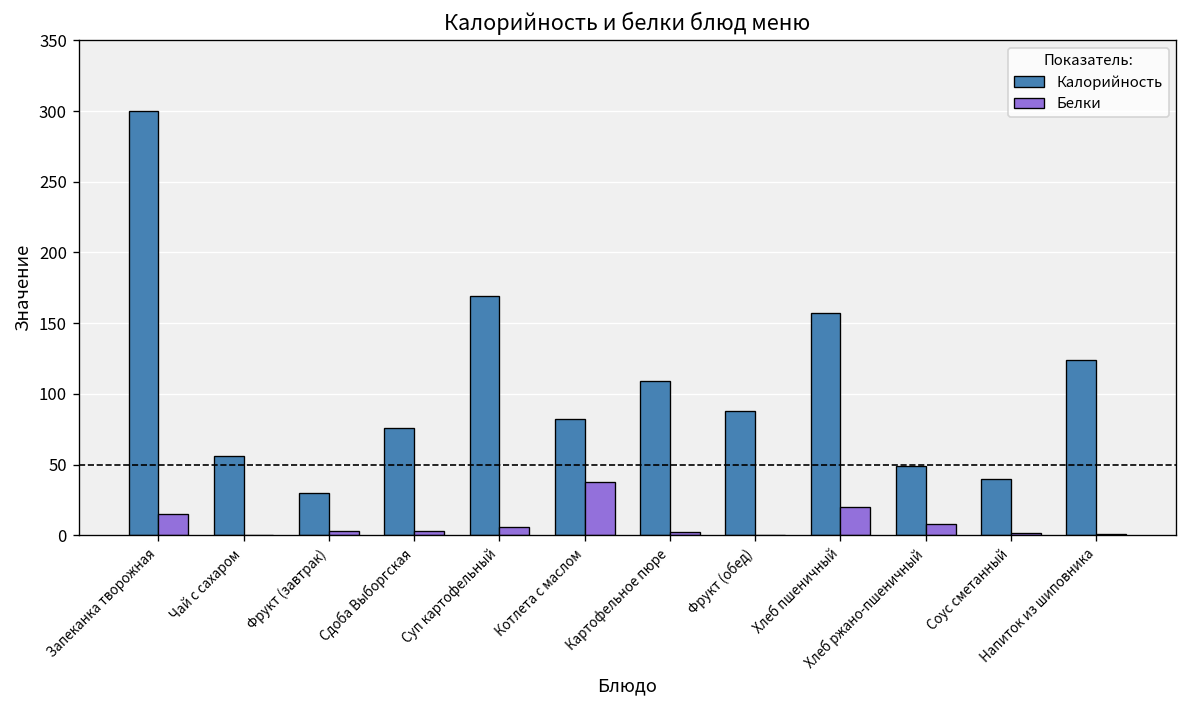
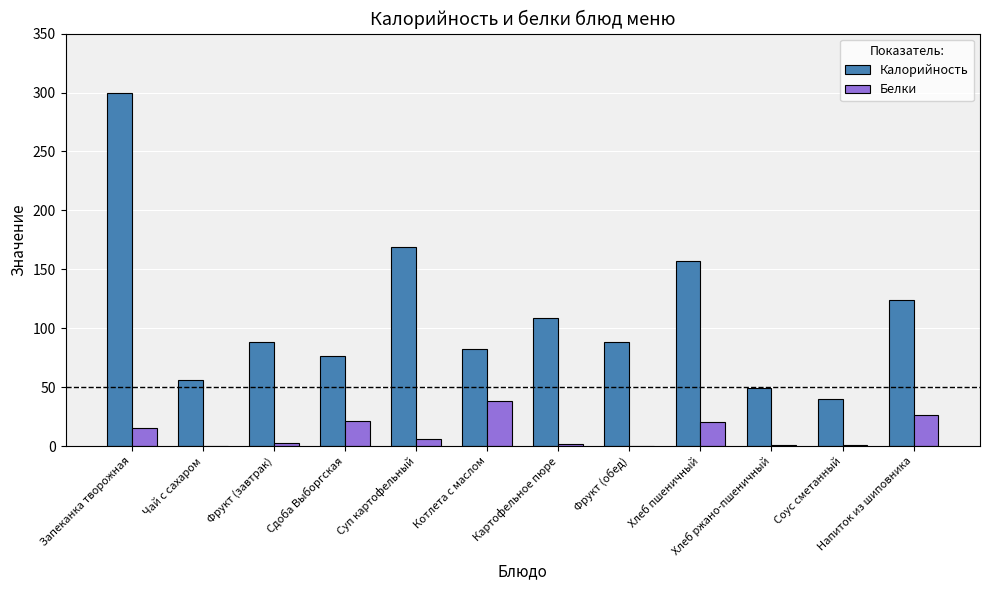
  {
    "Калорийность": {
      "Запеканка творожная": 300,
      "Чай с сахаром": 56,
-     "Фрукт (завтрак)": 30,
+     "Фрукт (завтрак)": 88,
      "Сдоба Выборгская": 76,
      "Суп картофельный": 169,
      "Котлета с маслом": 82,
      "Картофельное пюре": 109,
      "Фрукт (обед)": 88,
      "Хлеб пшеничный": 157,
      "Хлеб ржано-пшеничный": 49,
      "Соус сметанный": 40,
      "Напиток из шиповника": 124
    },
    "Белки": {
      "Запеканка творожная": 15,
      "Чай с сахаром": 0,
      "Фрукт (завтрак)": 3,
-     "Сдоба Выборгская": 3,
+     "Сдоба Выборгская": 21,
      "Суп картофельный": 6,
      "Котлета с маслом": 38,
      "Фрукт (обед)": 0,
      "Хлеб пшеничный": 20,
-     "Хлеб ржано-пшеничный": 8,
-     "Напиток из шиповника": 1
+     "Хлеб ржано-пшеничный": 1,
+     "Напиток из шиповника": 26
    }
  }
